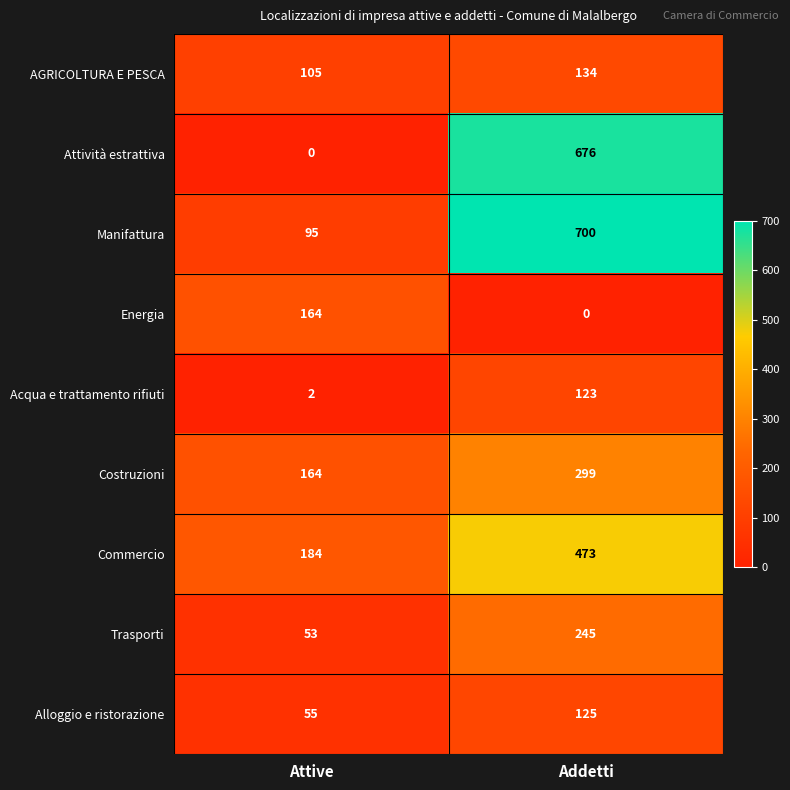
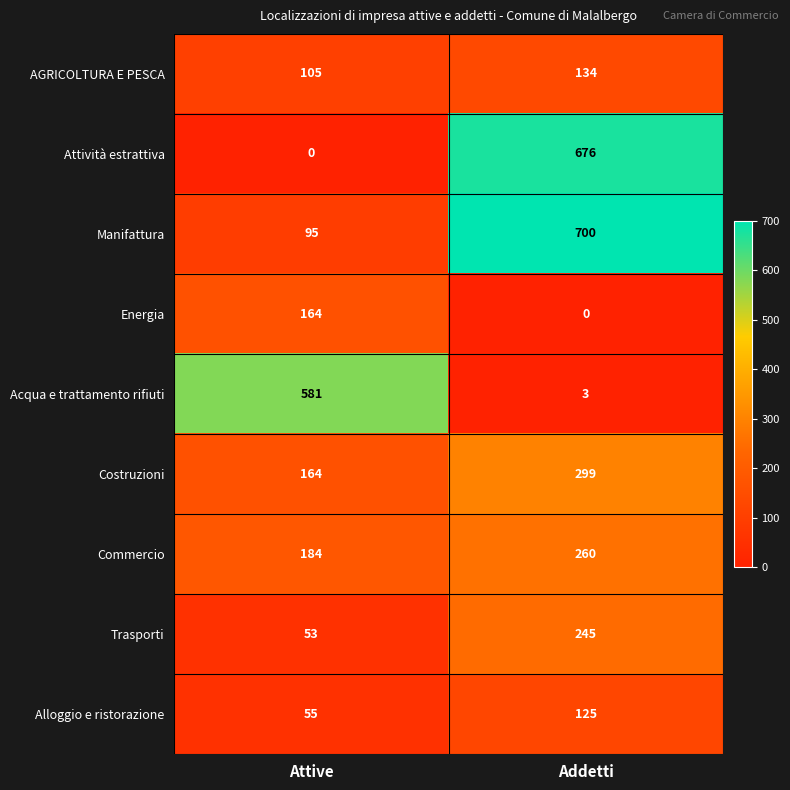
  {
    "AGRICOLTURA E PESCA": {
      "Attive": 105,
      "Addetti": 134
    },
    "Attività estrattiva": {
      "Attive": 0,
      "Addetti": 676
    },
    "Manifattura": {
      "Attive": 95,
      "Addetti": 700
    },
    "Energia": {
      "Attive": 164,
      "Addetti": 0
    },
    "Acqua e trattamento rifiuti": {
-     "Attive": 2,
-     "Addetti": 123
+     "Attive": 581,
+     "Addetti": 3
    },
    "Costruzioni": {
      "Attive": 164,
      "Addetti": 299
    },
    "Commercio": {
      "Attive": 184,
-     "Addetti": 473
+     "Addetti": 260
    },
    "Trasporti": {
      "Attive": 53,
      "Addetti": 245
    },
    "Alloggio e ristorazione": {
      "Attive": 55,
      "Addetti": 125
    }
  }
